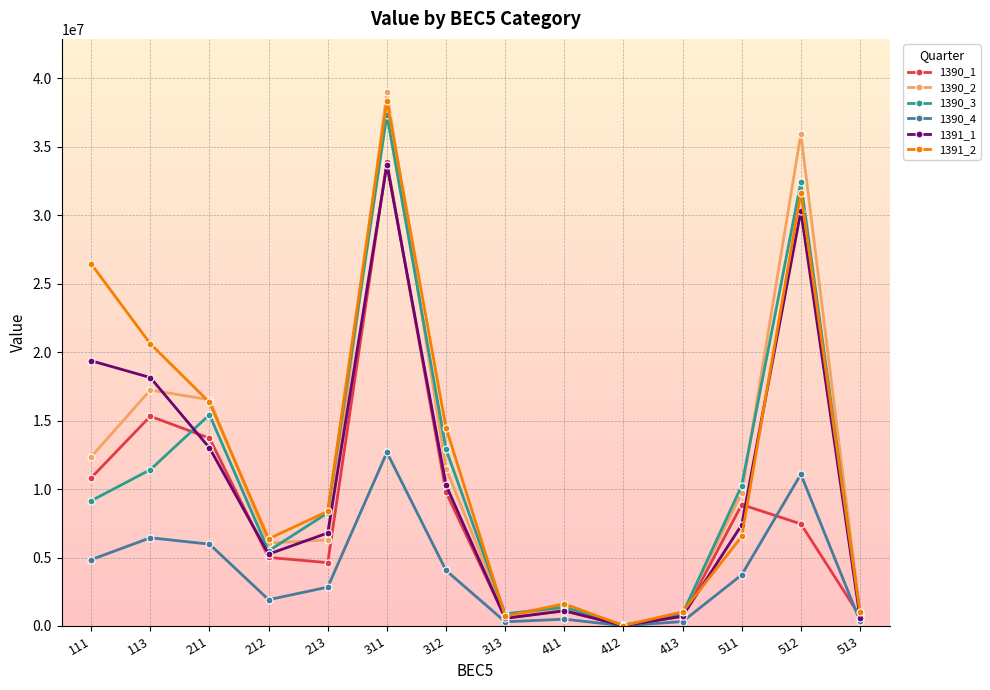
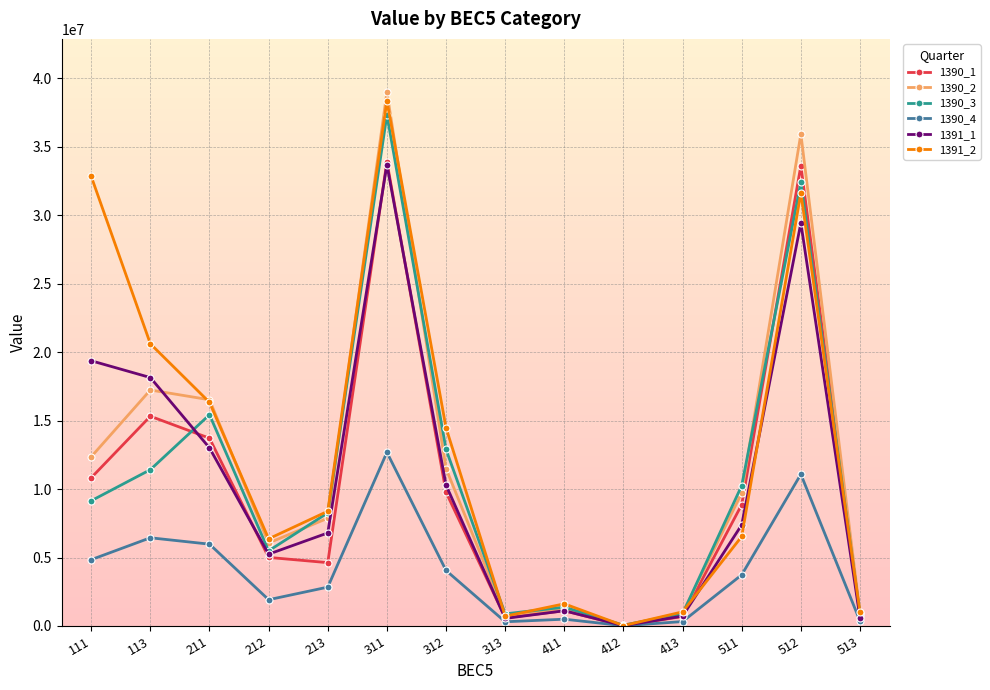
  {
    "1390_1": {
      "111": 10800000,
      "113": 15300000,
      "211": 13700000,
      "212": 5000000,
      "213": 4600000,
      "311": 33900000,
      "312": 9800000,
      "511": 8900000,
-     "512": 7500000
+     "512": 33600000
    },
    "1390_2": {
      "111": 12400000,
      "113": 17200000,
      "212": 6100000,
-     "213": 6300000,
+     "213": 7900000,
      "311": 39000000,
      "312": 11500000,
      "511": 9700000,
      "512": 35900000
    },
    "1391_1": {
      "111": 19400000,
      "113": 18100000,
      "211": 13000000,
      "212": 5200000,
      "213": 6800000,
      "311": 33700000,
      "312": 10300000,
      "511": 7400000,
-     "512": 30300000
+     "512": 29400000
    },
    "1391_2": {
-     "111": 26400000,
+     "111": 32800000,
      "113": 20600000,
      "212": 6400000,
      "311": 38400000,
      "312": 14500000,
      "411": 1600000,
      "511": 6500000,
      "512": 31600000
    }
  }
